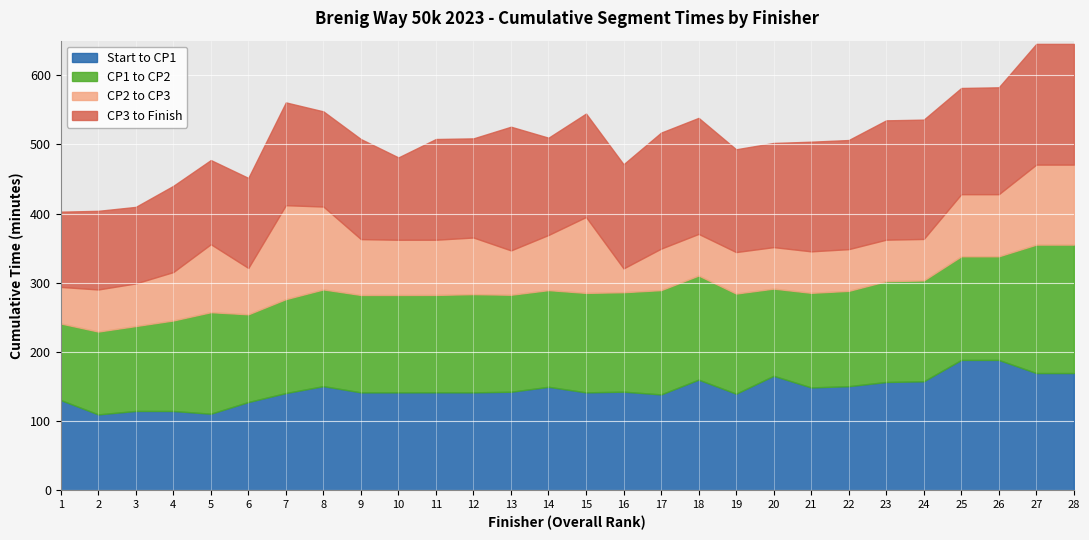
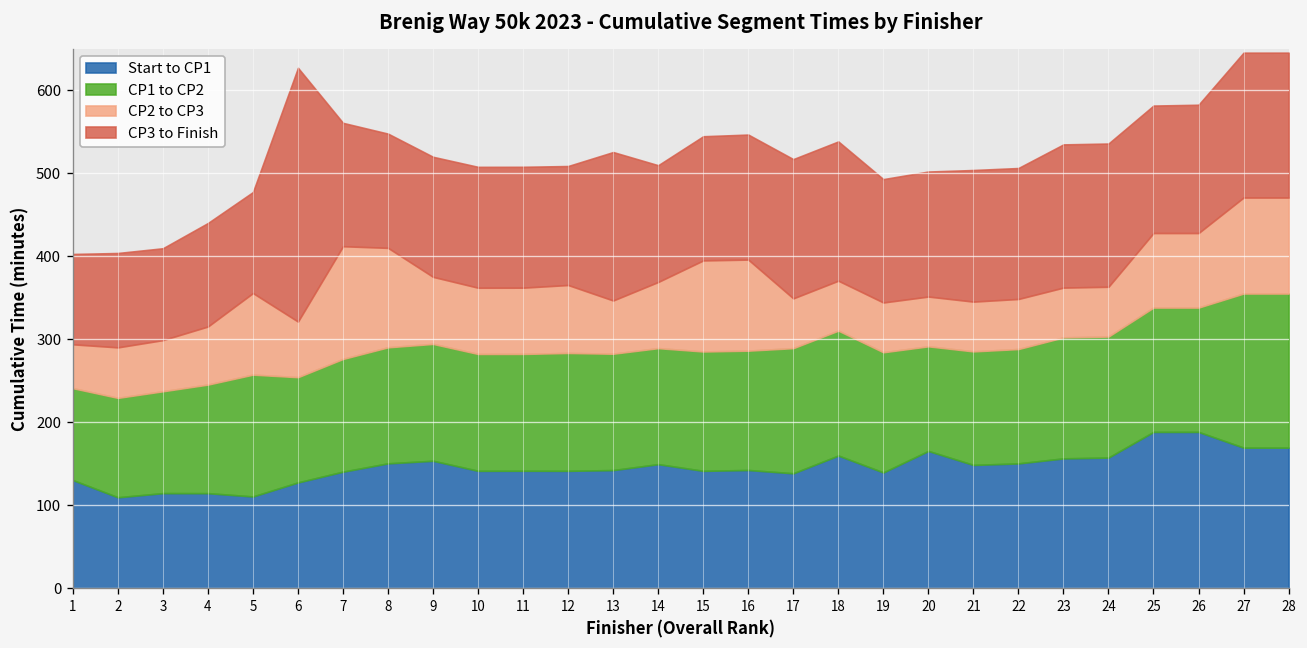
  {
    "Start to CP1": {
      "1": 130,
      "2": 110,
      "3": 110,
      "4": 110,
      "5": 110,
      "6": 130,
      "7": 140,
      "8": 150,
-     "9": 140,
+     "9": 150,
      "10": 140,
      "11": 140,
      "12": 140,
      "13": 140,
      "14": 150,
      "15": 140,
      "16": 140,
      "17": 140,
      "18": 160,
      "19": 140,
      "20": 170,
      "21": 150,
      "22": 150,
      "23": 160,
      "24": 160,
      "25": 190,
      "26": 190,
      "27": 170,
      "28": 170
    },
    "CP1 to CP2": {
      "1": 110,
      "2": 120,
      "3": 120,
      "4": 130,
      "5": 150,
      "6": 130,
      "7": 140,
      "8": 140,
      "9": 140,
      "10": 140,
      "11": 140,
      "12": 140,
      "13": 140,
      "14": 140,
      "15": 140,
      "16": 140,
      "17": 150,
      "18": 150,
      "19": 140,
      "20": 130,
      "21": 140,
      "22": 140,
      "23": 150,
      "24": 150,
      "25": 150,
      "26": 150,
      "27": 190,
      "28": 190
    },
    "CP2 to CP3": {
      "1": 50,
      "2": 60,
      "3": 60,
      "4": 70,
      "5": 100,
      "6": 70,
      "7": 140,
      "8": 120,
      "9": 80,
      "10": 80,
      "11": 80,
      "12": 80,
      "13": 60,
      "14": 80,
      "15": 110,
-     "16": 30,
+     "16": 110,
      "17": 60,
      "18": 60,
      "19": 60,
      "20": 60,
      "21": 60,
      "22": 60,
      "23": 60,
      "24": 60,
      "25": 90,
      "26": 90,
      "27": 120,
      "28": 120
    },
    "CP3 to Finish": {
      "1": 110,
      "2": 110,
      "3": 110,
      "4": 120,
      "5": 120,
-     "6": 130,
+     "6": 310,
      "7": 150,
      "8": 140,
      "9": 140,
-     "10": 120,
+     "10": 150,
      "11": 150,
      "12": 140,
      "13": 180,
      "14": 140,
      "15": 150,
      "16": 150,
      "17": 170,
      "18": 170,
      "19": 150,
      "20": 150,
      "21": 160,
      "22": 160,
      "23": 170,
      "24": 170,
      "25": 150,
      "26": 150,
      "27": 170,
      "28": 170
    }
  }
